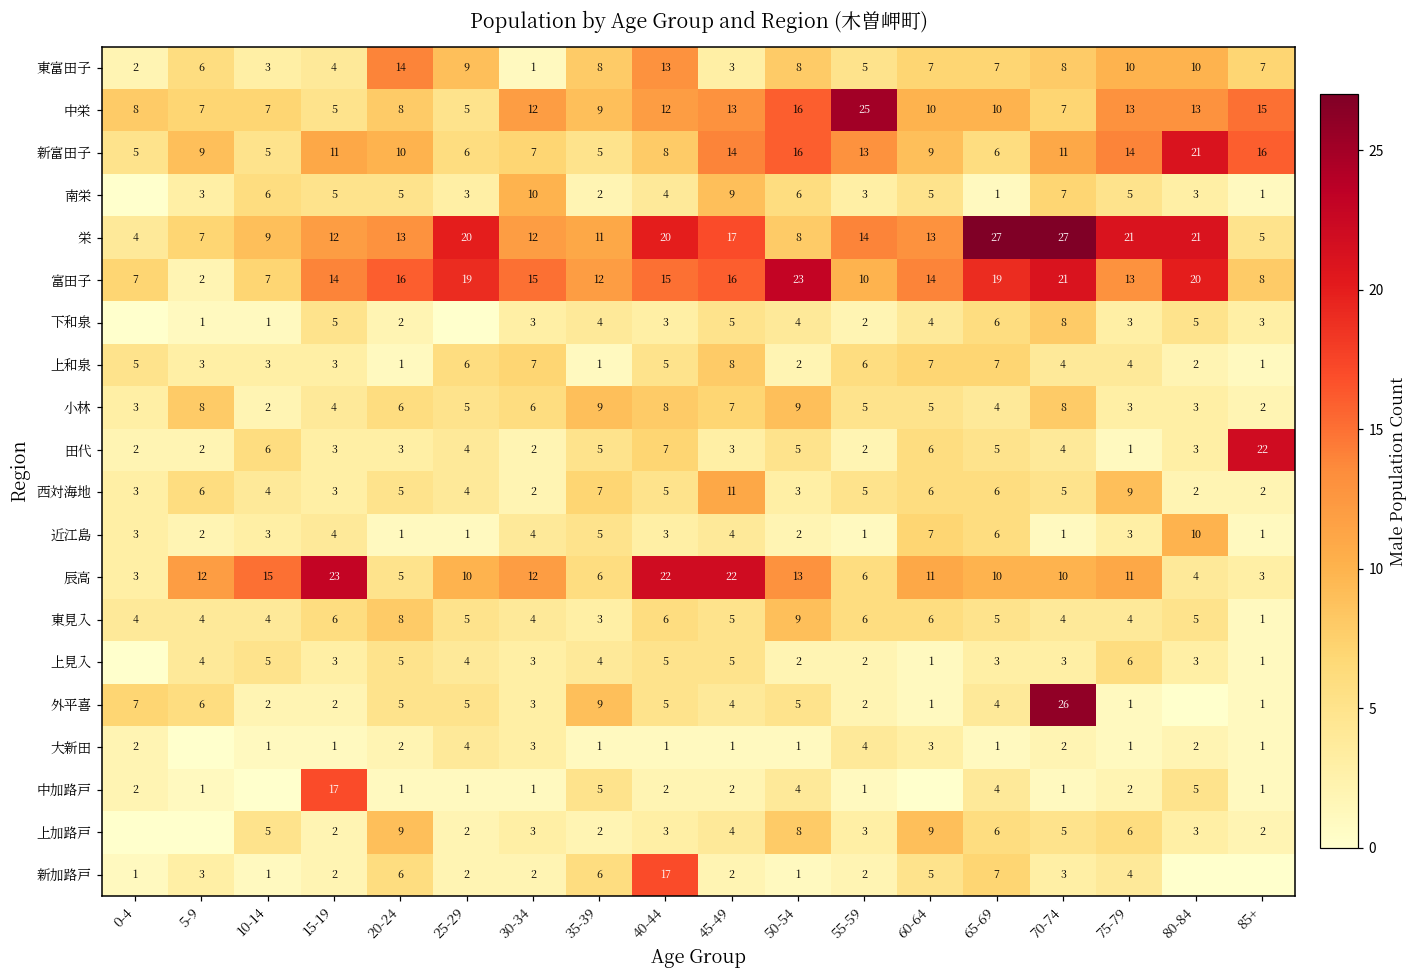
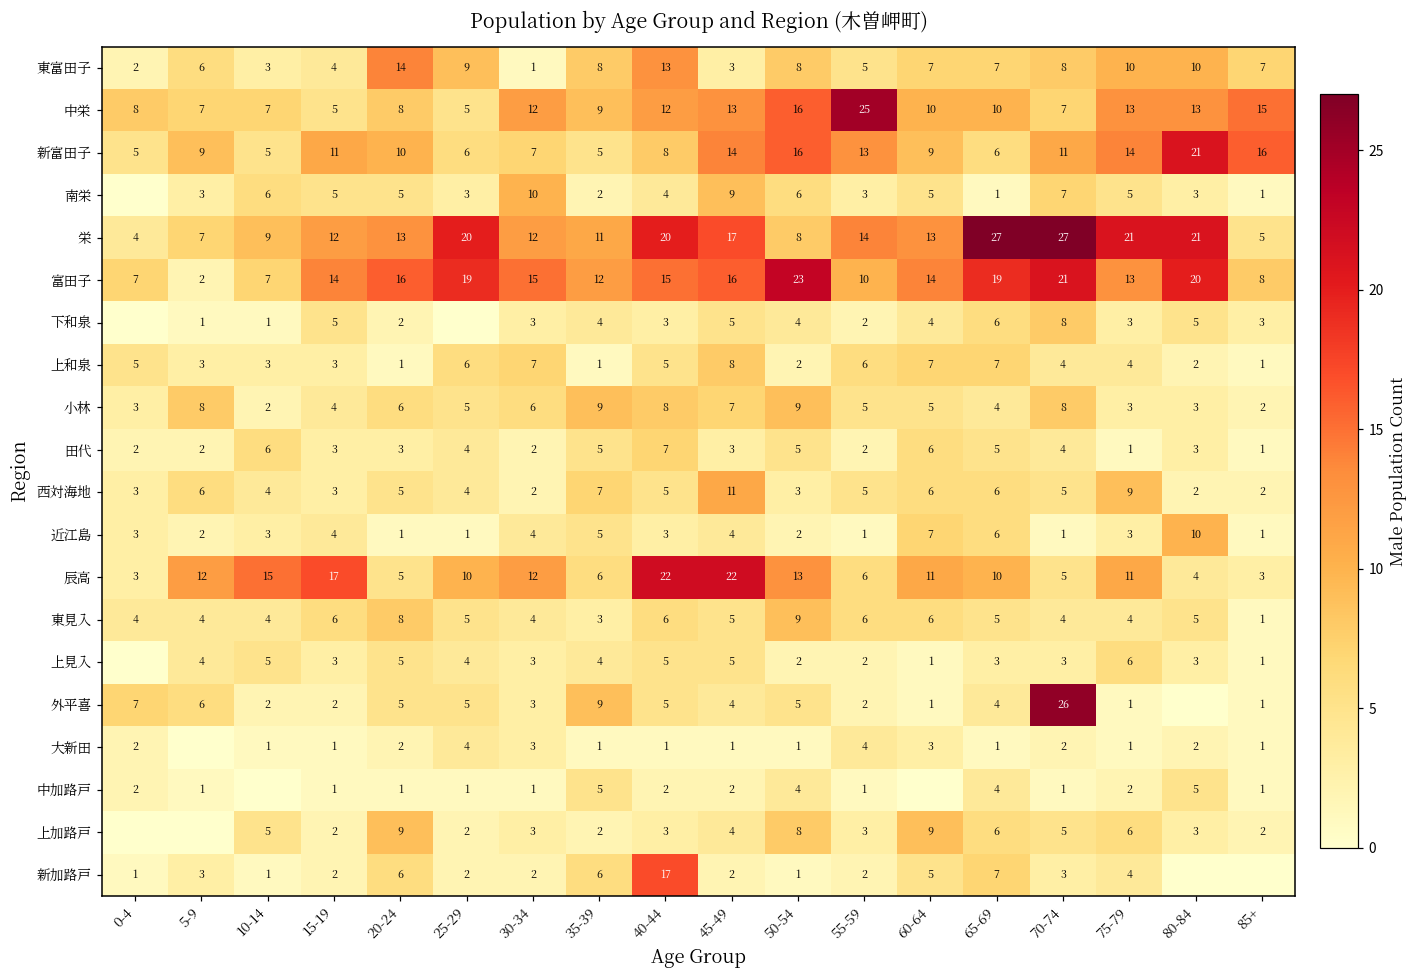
  {
    "田代": {
      "0-4": 2,
      "5-9": 2,
      "10-14": 6,
      "15-19": 3,
      "20-24": 3,
      "25-29": 4,
      "30-34": 2,
      "35-39": 5,
      "40-44": 7,
      "45-49": 3,
      "50-54": 5,
      "55-59": 2,
      "60-64": 6,
      "65-69": 5,
      "70-74": 4,
      "75-79": 1,
      "80-84": 3,
-     "85+": 22
+     "85+": 1
    },
    "辰高": {
      "0-4": 3,
      "5-9": 12,
      "10-14": 15,
-     "15-19": 23,
+     "15-19": 17,
      "20-24": 5,
      "25-29": 10,
      "30-34": 12,
      "35-39": 6,
      "40-44": 22,
      "45-49": 22,
      "50-54": 13,
      "55-59": 6,
      "60-64": 11,
      "65-69": 10,
-     "70-74": 10,
+     "70-74": 5,
      "75-79": 11,
      "80-84": 4,
      "85+": 3
    },
    "中加路戸": {
      "0-4": 2,
      "5-9": 1,
-     "15-19": 17,
+     "15-19": 1,
      "20-24": 1,
      "25-29": 1,
      "30-34": 1,
      "35-39": 5,
      "40-44": 2,
      "45-49": 2,
      "50-54": 4,
      "55-59": 1,
      "65-69": 4,
      "70-74": 1,
      "75-79": 2,
      "80-84": 5,
      "85+": 1
    }
  }
